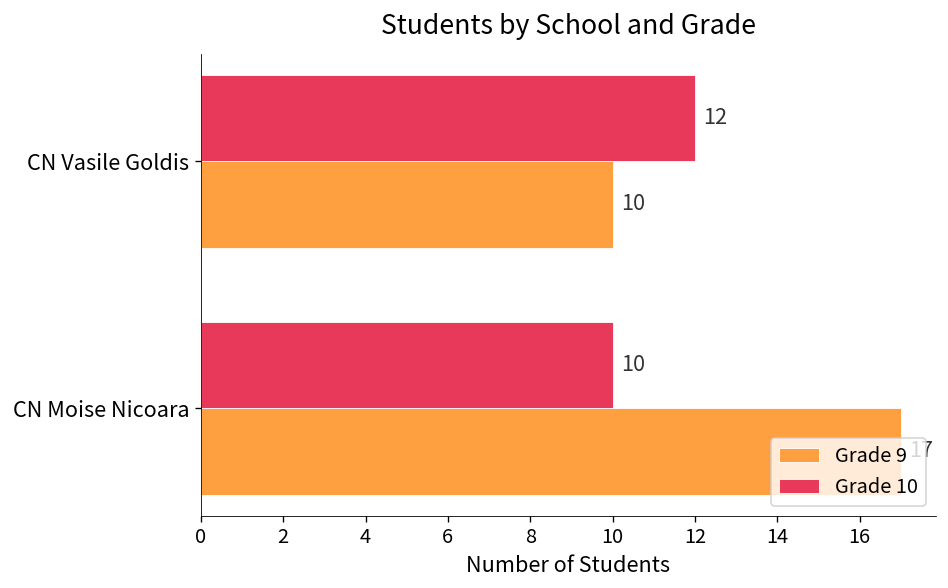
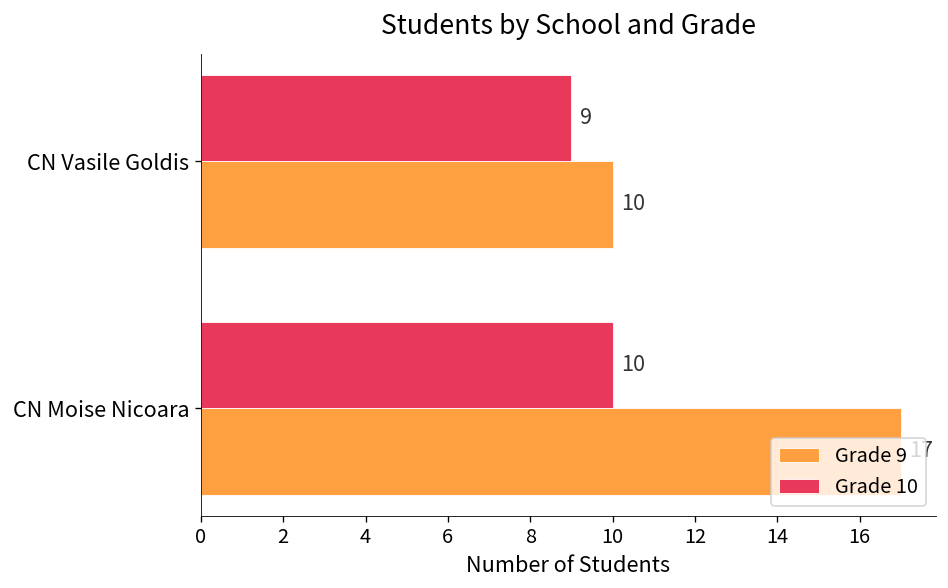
  {
    "Grade 9": {
      "CN Vasile Goldis": 10
    },
    "Grade 10": {
-     "CN Vasile Goldis": 12,
+     "CN Vasile Goldis": 9,
      "CN Moise Nicoara": 10
    }
  }
